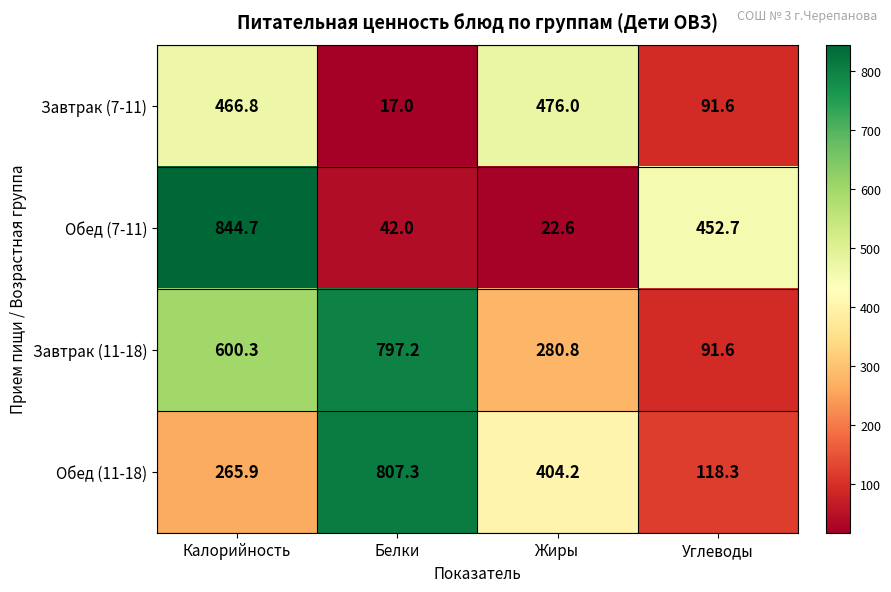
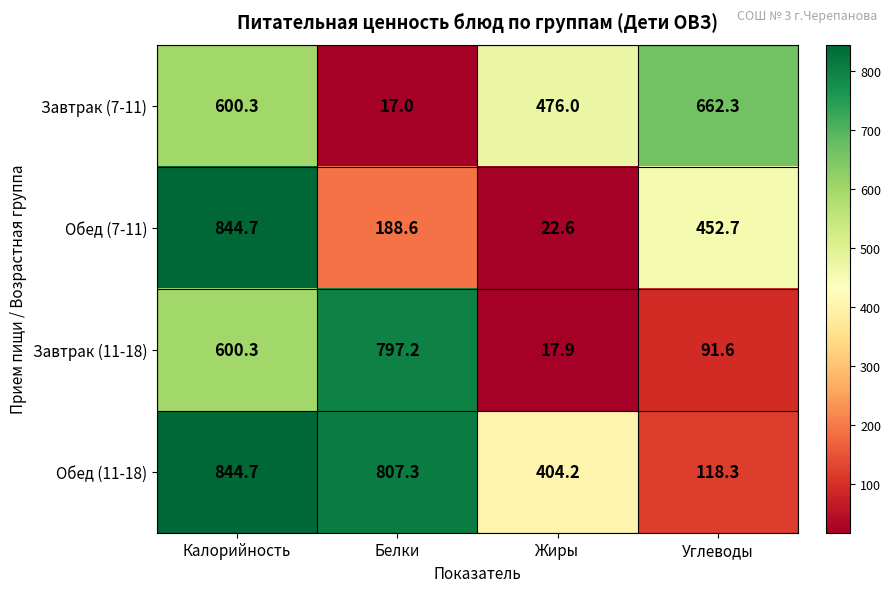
  {
    "Завтрак (7-11)": {
-     "Калорийность": 466.8,
+     "Калорийность": 600.3,
      "Белки": 17.0,
      "Жиры": 476.0,
-     "Углеводы": 91.6
+     "Углеводы": 662.3
    },
    "Обед (7-11)": {
      "Калорийность": 844.7,
-     "Белки": 42.0,
+     "Белки": 188.6,
      "Жиры": 22.6,
      "Углеводы": 452.7
    },
    "Завтрак (11-18)": {
      "Калорийность": 600.3,
      "Белки": 797.2,
-     "Жиры": 280.8,
+     "Жиры": 17.9,
      "Углеводы": 91.6
    },
    "Обед (11-18)": {
-     "Калорийность": 265.9,
+     "Калорийность": 844.7,
      "Белки": 807.3,
      "Жиры": 404.2,
      "Углеводы": 118.3
    }
  }
